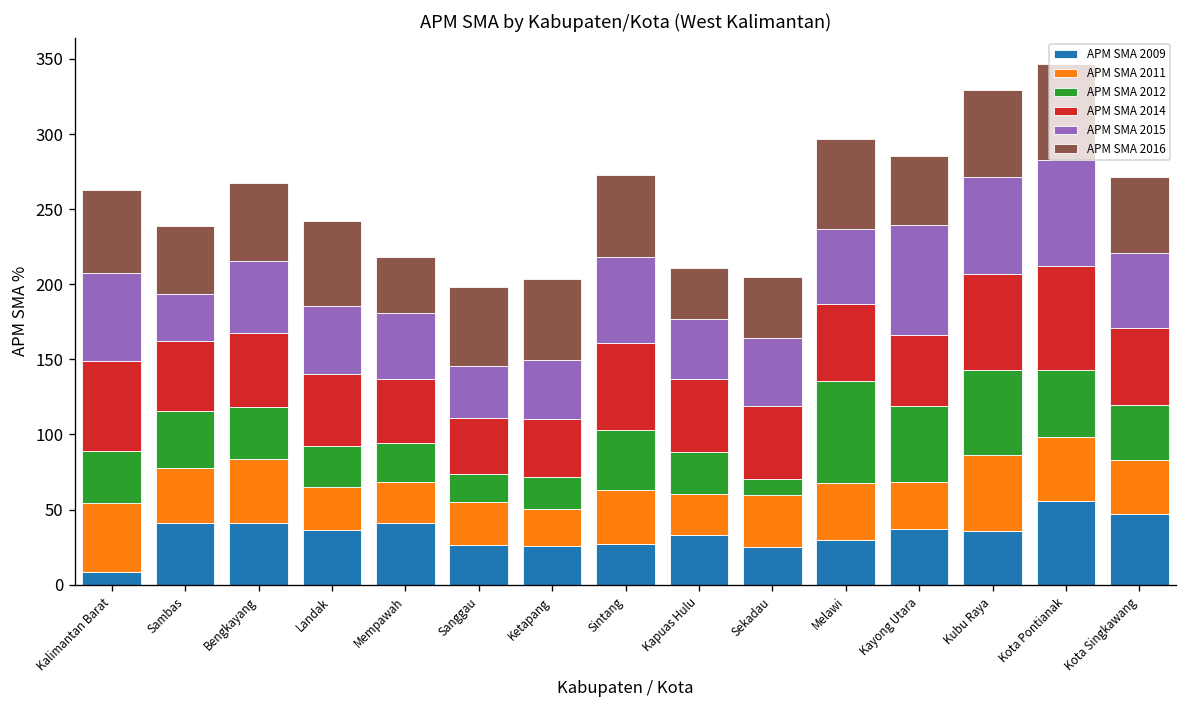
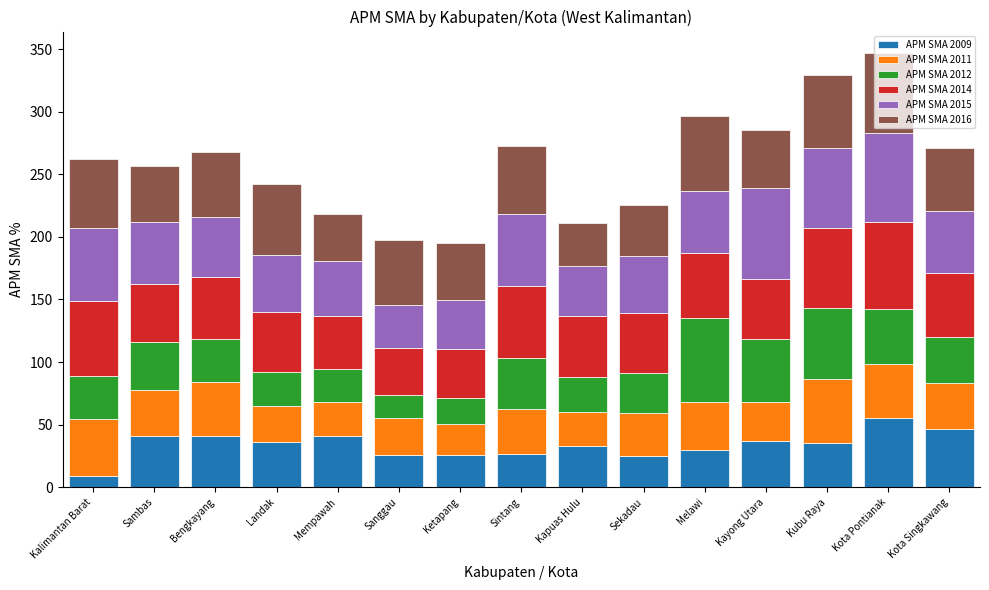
  {
    "APM SMA 2009": {
      "Kalimantan Barat": 9,
      "Sambas": 41,
      "Bengkayang": 41,
      "Landak": 36,
      "Mempawah": 41,
      "Sanggau": 26,
      "Ketapang": 26,
      "Sintang": 27,
      "Kapuas Hulu": 33,
      "Sekadau": 25,
      "Melawi": 30,
      "Kayong Utara": 37,
      "Kubu Raya": 36,
      "Kota Pontianak": 56,
      "Kota Singkawang": 47
    },
    "APM SMA 2011": {
      "Kalimantan Barat": 46,
      "Sambas": 36,
      "Bengkayang": 43,
      "Landak": 29,
      "Mempawah": 27,
      "Sanggau": 29,
      "Ketapang": 24,
      "Sintang": 36,
      "Kapuas Hulu": 27,
      "Sekadau": 34,
      "Melawi": 38,
      "Kayong Utara": 31,
      "Kubu Raya": 51,
      "Kota Pontianak": 43,
      "Kota Singkawang": 36
    },
    "APM SMA 2012": {
      "Kalimantan Barat": 35,
      "Sambas": 38,
      "Bengkayang": 34,
      "Landak": 27,
      "Mempawah": 26,
      "Sanggau": 18,
      "Ketapang": 21,
      "Sintang": 40,
      "Kapuas Hulu": 28,
-     "Sekadau": 11,
+     "Sekadau": 32,
      "Melawi": 68,
      "Kayong Utara": 51,
      "Kubu Raya": 57,
      "Kota Pontianak": 44,
      "Kota Singkawang": 37
    },
    "APM SMA 2014": {
      "Kalimantan Barat": 60,
      "Sambas": 47,
      "Bengkayang": 50,
      "Landak": 48,
      "Mempawah": 42,
      "Sanggau": 38,
      "Ketapang": 39,
      "Sintang": 58,
      "Kapuas Hulu": 48,
      "Sekadau": 48,
      "Melawi": 52,
      "Kayong Utara": 48,
      "Kubu Raya": 64,
      "Kota Pontianak": 70,
      "Kota Singkawang": 51
    },
    "APM SMA 2015": {
      "Kalimantan Barat": 58,
-     "Sambas": 31,
+     "Sambas": 49,
      "Bengkayang": 48,
      "Landak": 46,
      "Mempawah": 44,
      "Sanggau": 34,
      "Ketapang": 39,
      "Sintang": 57,
      "Kapuas Hulu": 40,
      "Sekadau": 45,
      "Melawi": 50,
      "Kayong Utara": 73,
      "Kubu Raya": 64,
      "Kota Pontianak": 71,
      "Kota Singkawang": 50
    },
    "APM SMA 2016": {
      "Kalimantan Barat": 55,
      "Sambas": 45,
      "Bengkayang": 52,
      "Landak": 56,
      "Mempawah": 38,
      "Sanggau": 52,
-     "Ketapang": 54,
+     "Ketapang": 46,
      "Sintang": 54,
      "Kapuas Hulu": 34,
      "Sekadau": 41,
      "Melawi": 60,
      "Kayong Utara": 46,
      "Kubu Raya": 58,
      "Kota Singkawang": 50
    }
  }
